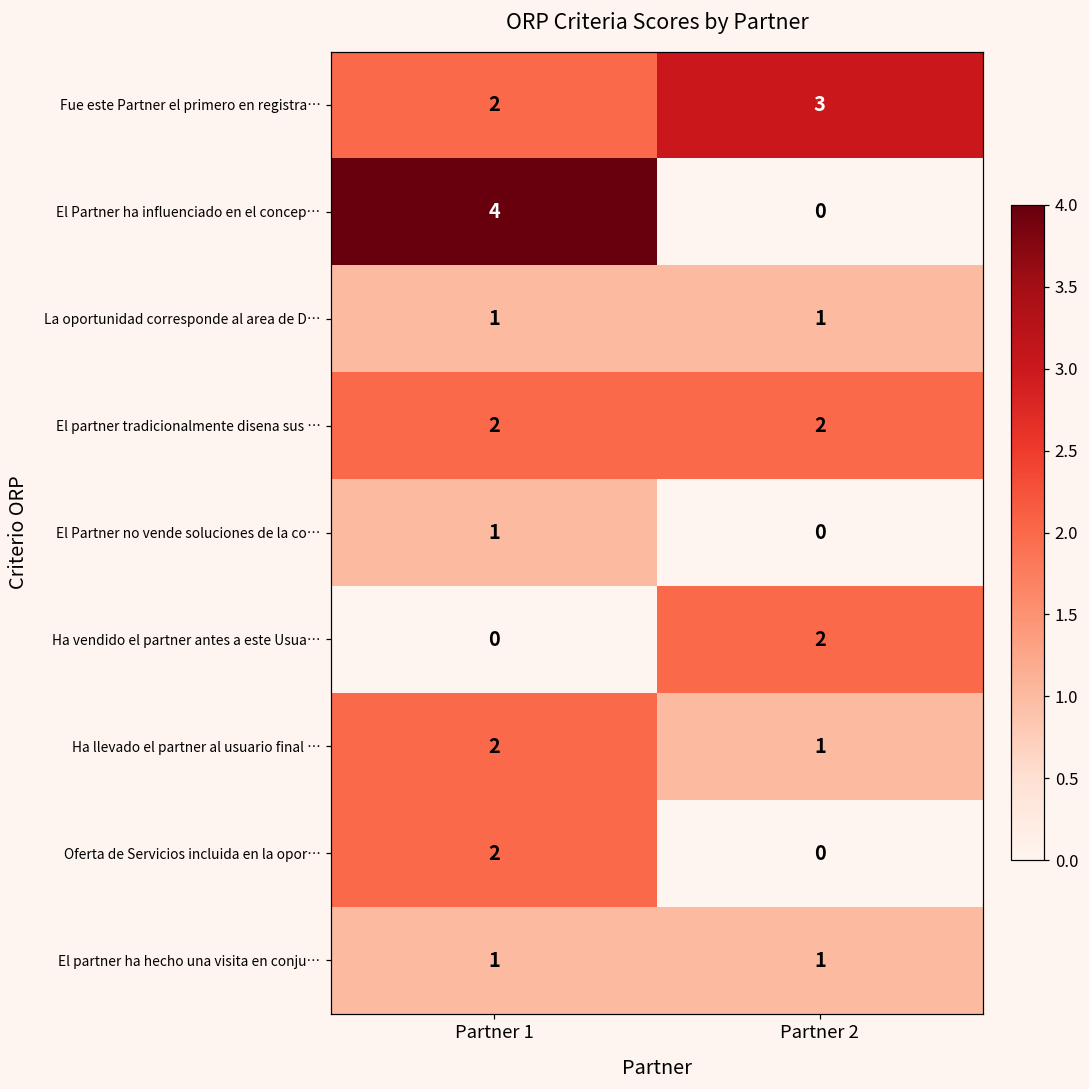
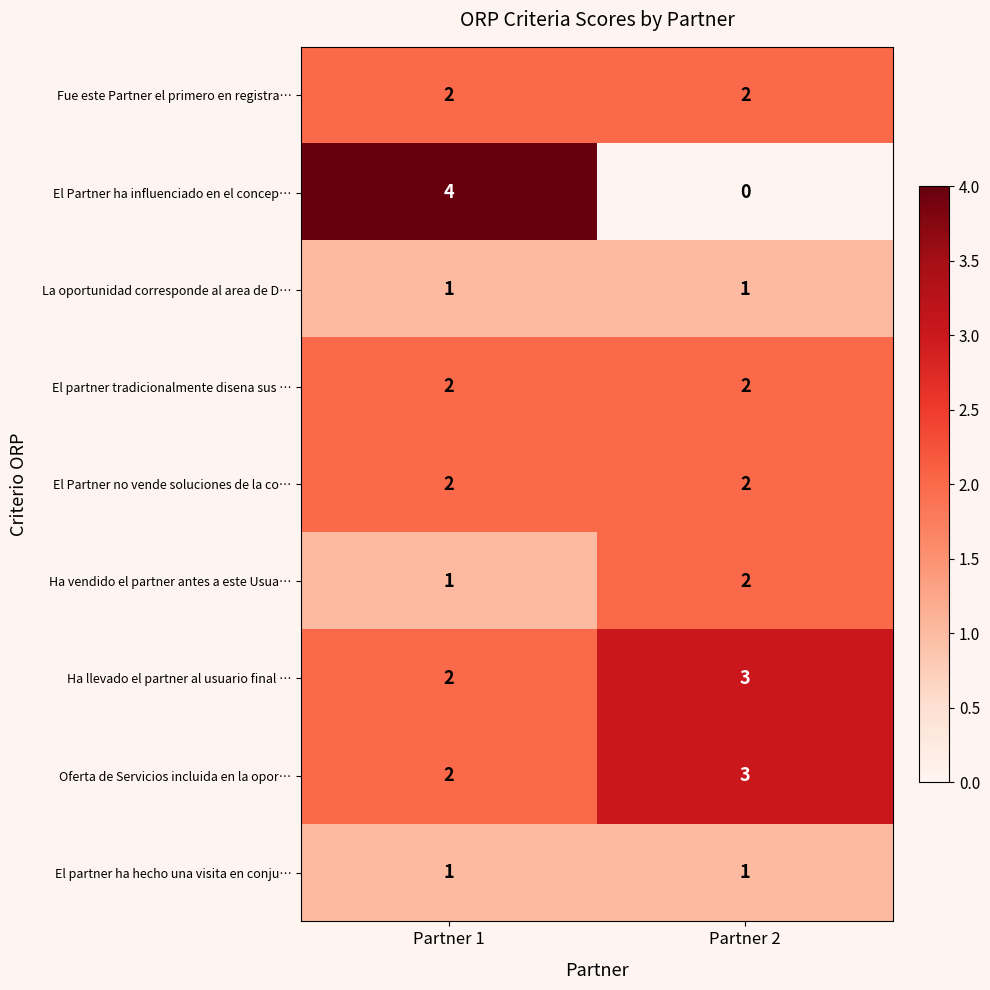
  {
    "Fue este Partner el primero en registra…": {
      "Partner 1": 2,
-     "Partner 2": 3
+     "Partner 2": 2
    },
    "El Partner ha influenciado en el concep…": {
      "Partner 1": 4,
      "Partner 2": 0
    },
    "La oportunidad corresponde al area de D…": {
      "Partner 1": 1,
      "Partner 2": 1
    },
    "El partner tradicionalmente disena sus …": {
      "Partner 1": 2,
      "Partner 2": 2
    },
    "El Partner no vende soluciones de la co…": {
-     "Partner 1": 1,
-     "Partner 2": 0
+     "Partner 1": 2,
+     "Partner 2": 2
    },
    "Ha vendido el partner antes a este Usua…": {
-     "Partner 1": 0,
+     "Partner 1": 1,
      "Partner 2": 2
    },
    "Ha llevado el partner al usuario final …": {
      "Partner 1": 2,
-     "Partner 2": 1
+     "Partner 2": 3
    },
    "Oferta de Servicios incluida en la opor…": {
      "Partner 1": 2,
-     "Partner 2": 0
+     "Partner 2": 3
    },
    "El partner ha hecho una visita en conju…": {
      "Partner 1": 1,
      "Partner 2": 1
    }
  }
